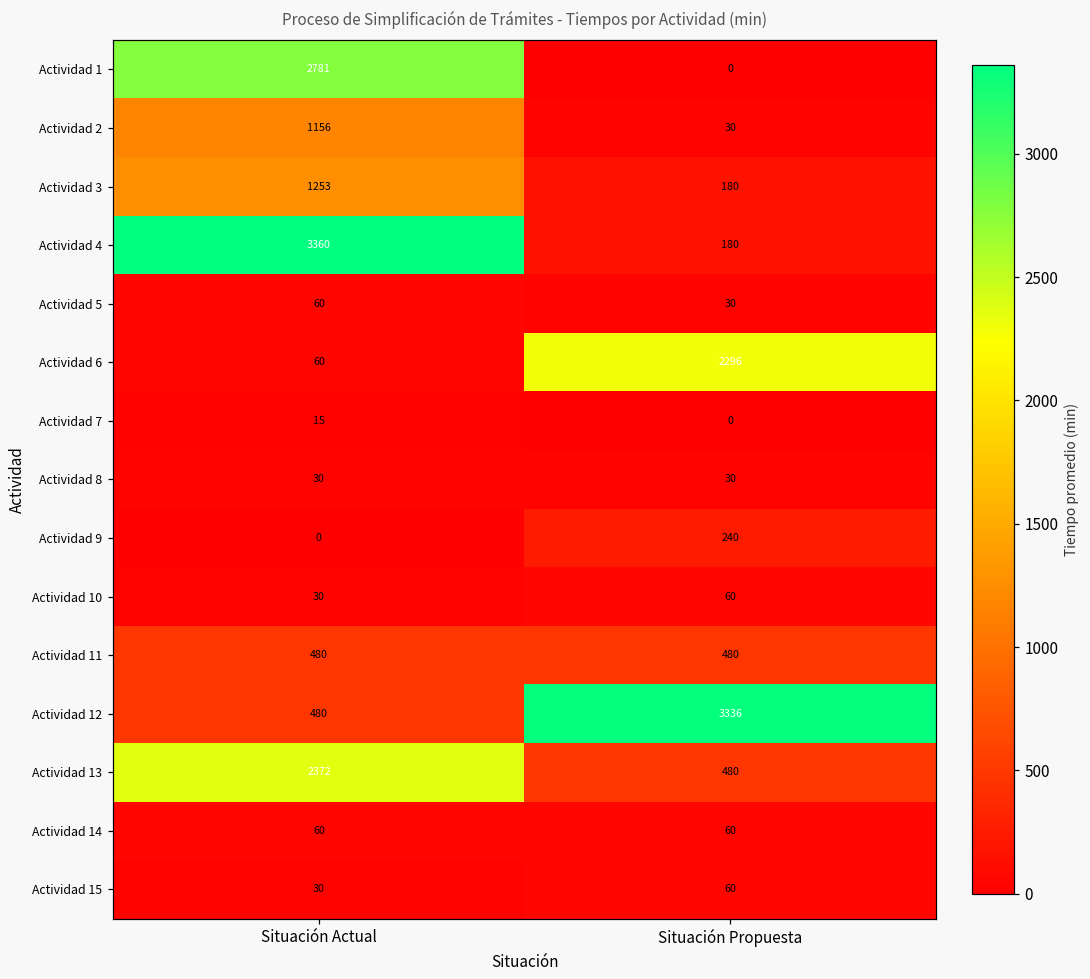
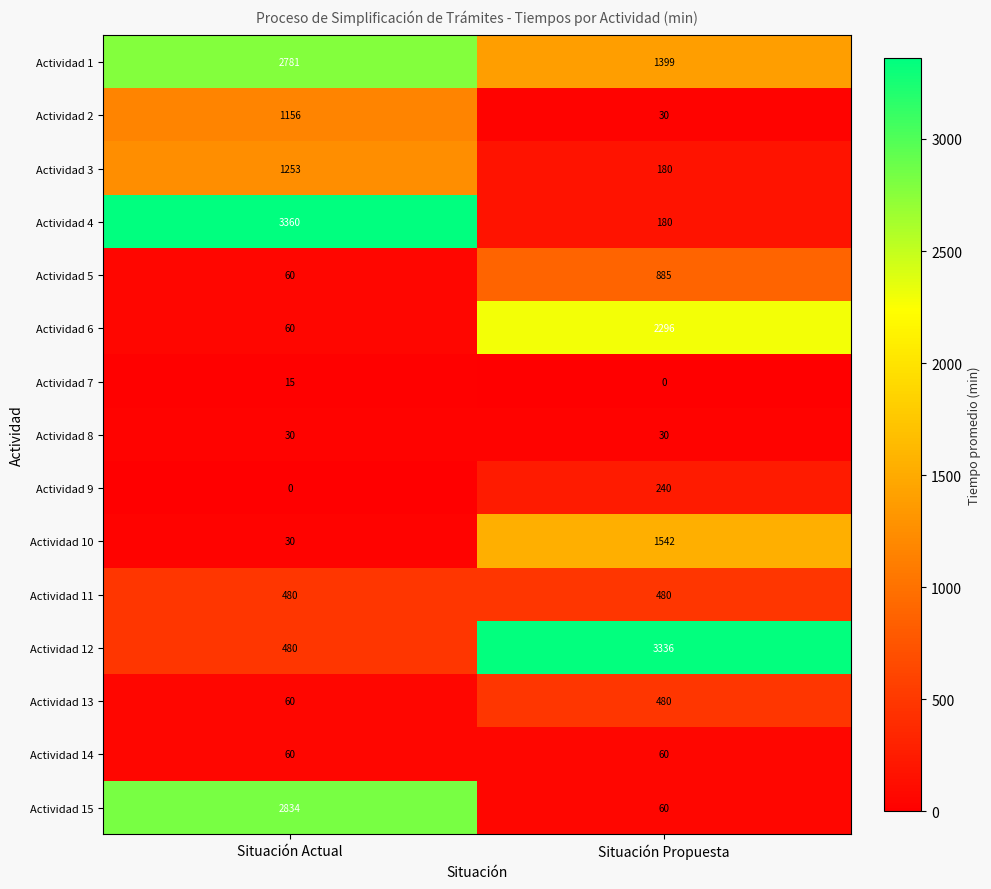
  {
    "Actividad 1": {
      "Situación Actual": 2781,
-     "Situación Propuesta": 0
+     "Situación Propuesta": 1399
    },
    "Actividad 2": {
      "Situación Actual": 1156,
      "Situación Propuesta": 30
    },
    "Actividad 3": {
      "Situación Actual": 1253,
      "Situación Propuesta": 180
    },
    "Actividad 4": {
      "Situación Actual": 3360,
      "Situación Propuesta": 180
    },
    "Actividad 5": {
      "Situación Actual": 60,
-     "Situación Propuesta": 30
+     "Situación Propuesta": 885
    },
    "Actividad 6": {
      "Situación Actual": 60,
      "Situación Propuesta": 2296
    },
    "Actividad 7": {
      "Situación Actual": 15,
      "Situación Propuesta": 0
    },
    "Actividad 8": {
      "Situación Actual": 30,
      "Situación Propuesta": 30
    },
    "Actividad 9": {
      "Situación Actual": 0,
      "Situación Propuesta": 240
    },
    "Actividad 10": {
      "Situación Actual": 30,
-     "Situación Propuesta": 60
+     "Situación Propuesta": 1542
    },
    "Actividad 11": {
      "Situación Actual": 480,
      "Situación Propuesta": 480
    },
    "Actividad 12": {
      "Situación Actual": 480,
      "Situación Propuesta": 3336
    },
    "Actividad 13": {
-     "Situación Actual": 2372,
+     "Situación Actual": 60,
      "Situación Propuesta": 480
    },
    "Actividad 14": {
      "Situación Actual": 60,
      "Situación Propuesta": 60
    },
    "Actividad 15": {
-     "Situación Actual": 30,
+     "Situación Actual": 2834,
      "Situación Propuesta": 60
    }
  }
